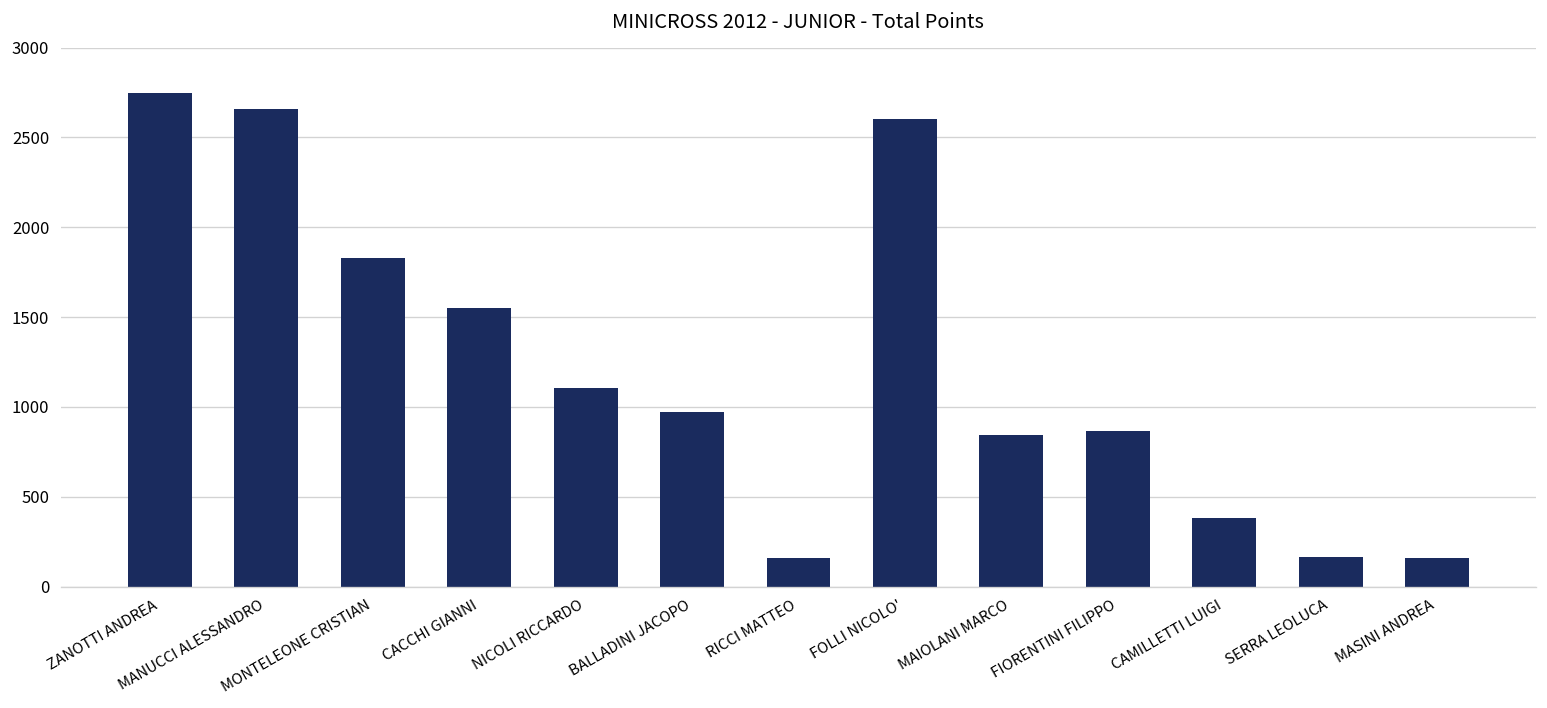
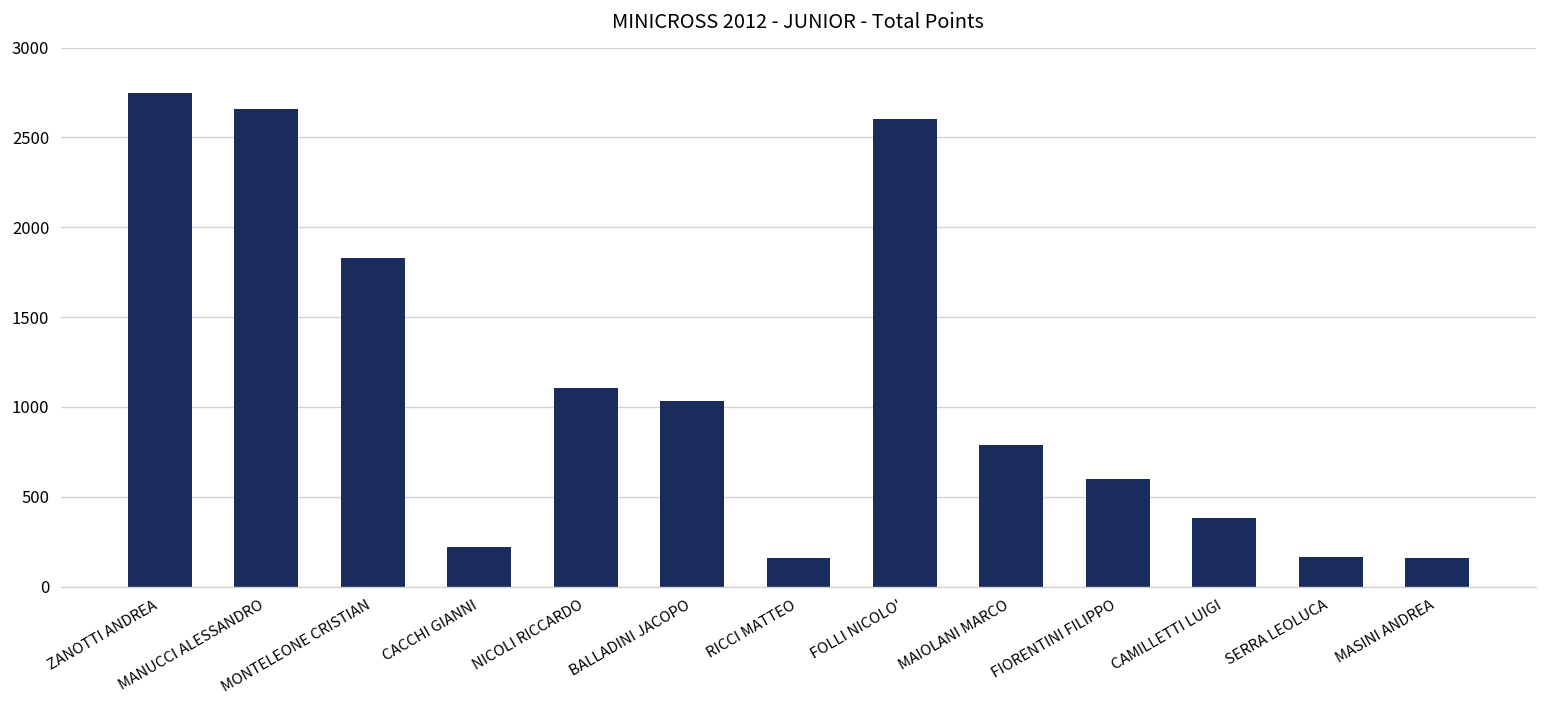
  {
    "ZANOTTI ANDREA": 2750,
    "MANUCCI ALESSANDRO": 2660,
    "MONTELEONE CRISTIAN": 1830,
-   "CACCHI GIANNI": 1550,
+   "CACCHI GIANNI": 220,
    "NICOLI RICCARDO": 1100,
-   "BALLADINI JACOPO": 970,
+   "BALLADINI JACOPO": 1030,
    "RICCI MATTEO": 160,
    "FOLLI NICOLO'": 2600,
-   "MAIOLANI MARCO": 850,
-   "FIORENTINI FILIPPO": 860,
+   "MAIOLANI MARCO": 790,
+   "FIORENTINI FILIPPO": 600,
    "CAMILLETTI LUIGI": 380,
    "SERRA LEOLUCA": 160,
    "MASINI ANDREA": 160
  }
